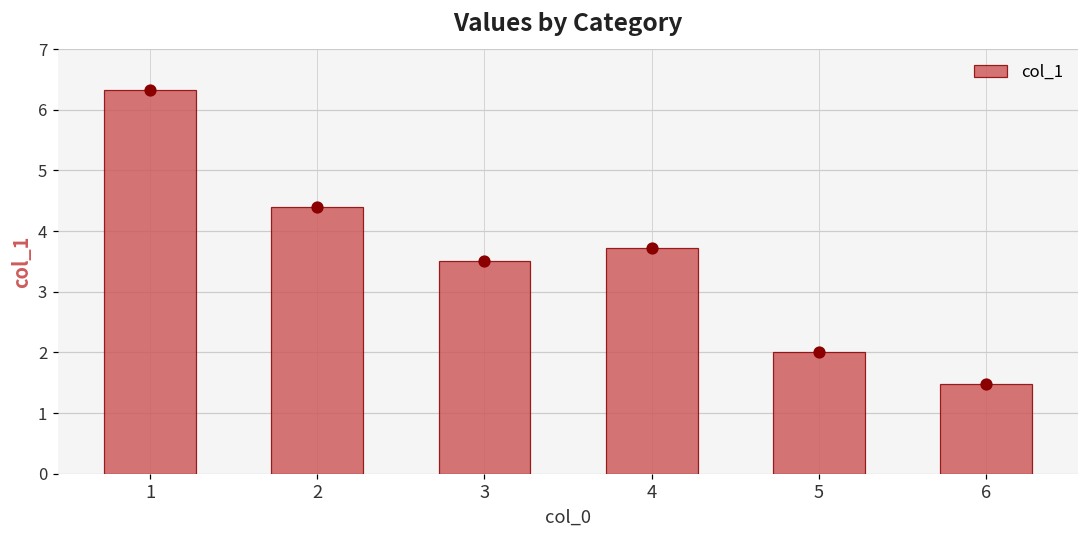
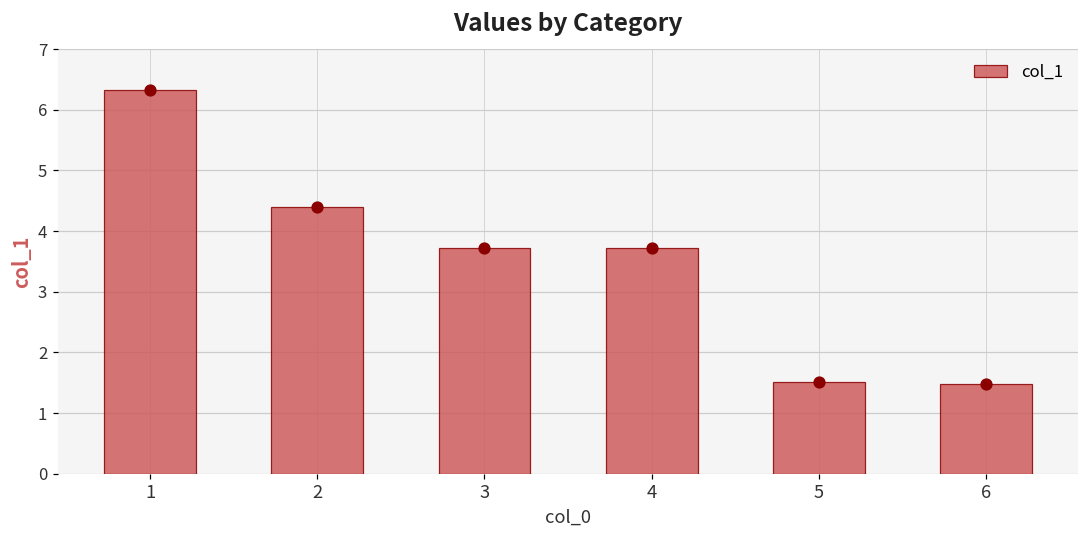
  {
    "1": 6.3,
    "2": 4.4,
-   "3": 3.5,
+   "3": 3.7,
    "4": 3.7,
-   "5": 2.0,
+   "5": 1.5,
    "6": 1.5
  }
